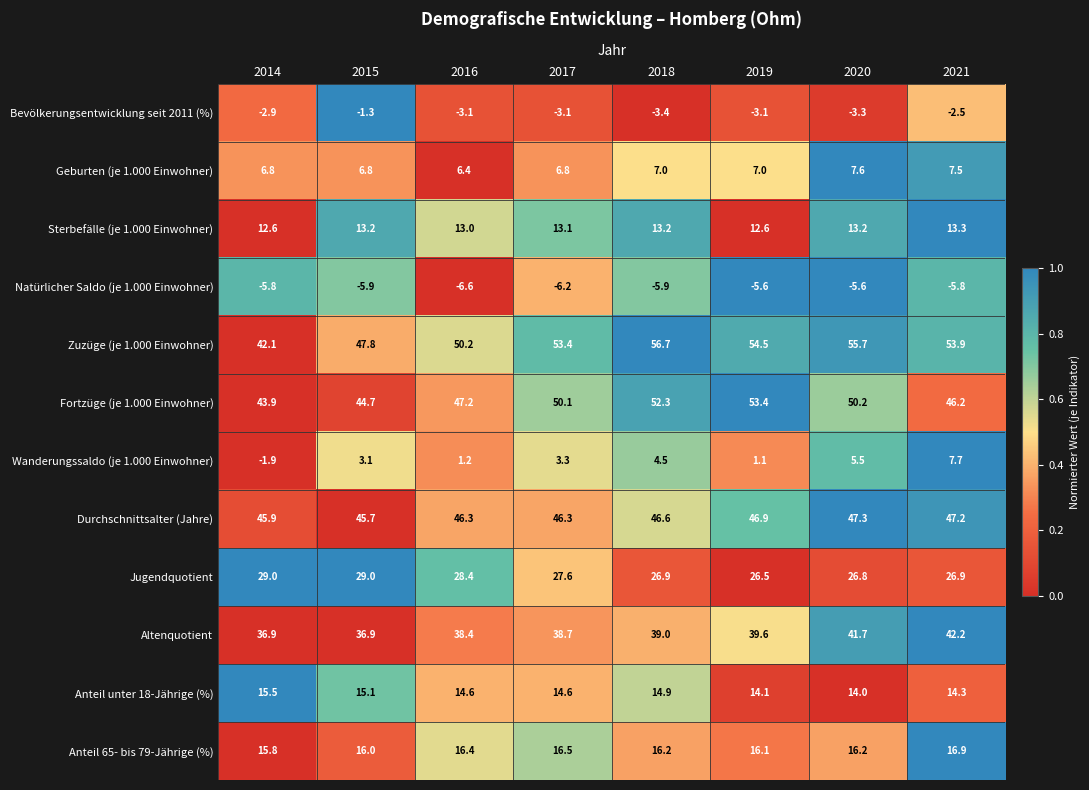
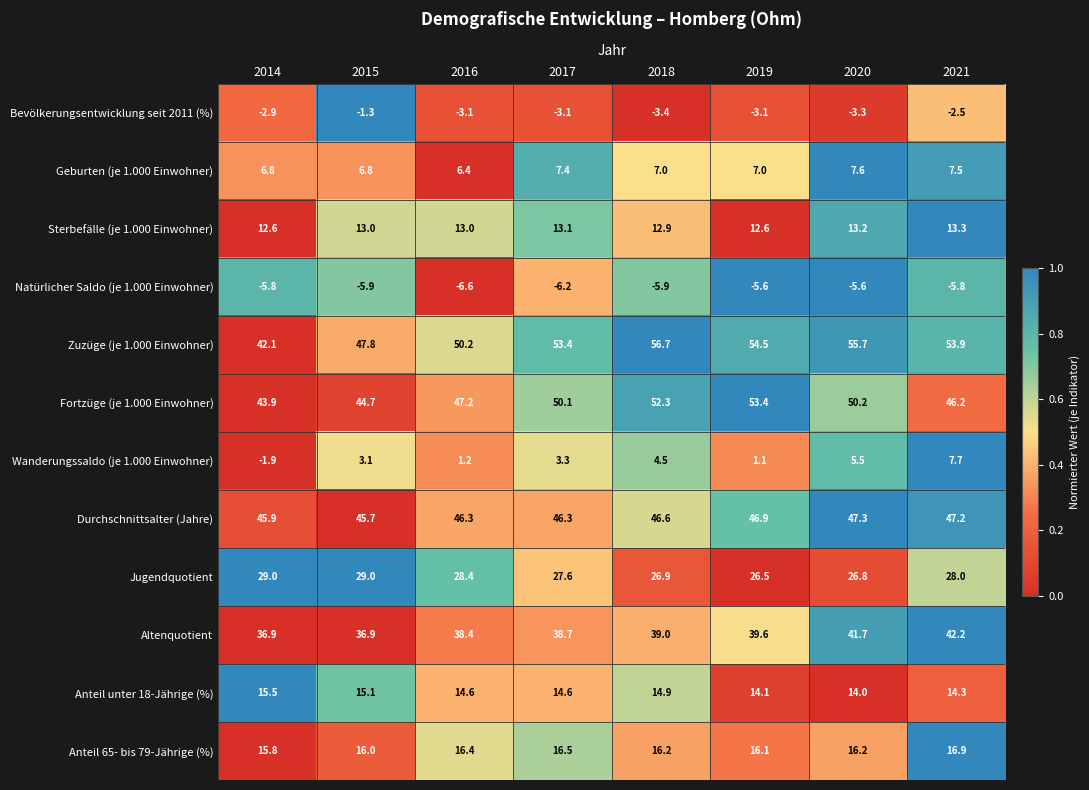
  {
    "Bevölkerungsentwicklung seit 2011 (%)": {
      "2014": -2.9,
      "2015": -1.3,
      "2016": -3.1,
      "2017": -3.1,
      "2018": -3.4,
      "2019": -3.1,
      "2020": -3.3,
      "2021": -2.5
    },
    "Geburten (je 1.000 Einwohner)": {
      "2014": 6.8,
      "2015": 6.8,
      "2016": 6.4,
-     "2017": 6.8,
+     "2017": 7.4,
      "2018": 7.0,
      "2019": 7.0,
      "2020": 7.6,
      "2021": 7.5
    },
    "Sterbefälle (je 1.000 Einwohner)": {
      "2014": 12.6,
-     "2015": 13.2,
+     "2015": 13.0,
      "2016": 13.0,
      "2017": 13.1,
-     "2018": 13.2,
+     "2018": 12.9,
      "2019": 12.6,
      "2020": 13.2,
      "2021": 13.3
    },
    "Natürlicher Saldo (je 1.000 Einwohner)": {
      "2014": -5.8,
      "2015": -5.9,
      "2016": -6.6,
      "2017": -6.2,
      "2018": -5.9,
      "2019": -5.6,
      "2020": -5.6,
      "2021": -5.8
    },
    "Zuzüge (je 1.000 Einwohner)": {
      "2014": 42.1,
      "2015": 47.8,
      "2016": 50.2,
      "2017": 53.4,
      "2018": 56.7,
      "2019": 54.5,
      "2020": 55.7,
      "2021": 53.9
    },
    "Fortzüge (je 1.000 Einwohner)": {
      "2014": 43.9,
      "2015": 44.7,
      "2016": 47.2,
      "2017": 50.1,
      "2018": 52.3,
      "2019": 53.4,
      "2020": 50.2,
      "2021": 46.2
    },
    "Wanderungssaldo (je 1.000 Einwohner)": {
      "2014": -1.9,
      "2015": 3.1,
      "2016": 1.2,
      "2017": 3.3,
      "2018": 4.5,
      "2019": 1.1,
      "2020": 5.5,
      "2021": 7.7
    },
    "Durchschnittsalter (Jahre)": {
      "2014": 45.9,
      "2015": 45.7,
      "2016": 46.3,
      "2017": 46.3,
      "2018": 46.6,
      "2019": 46.9,
      "2020": 47.3,
      "2021": 47.2
    },
    "Jugendquotient": {
      "2014": 29.0,
      "2015": 29.0,
      "2016": 28.4,
      "2017": 27.6,
      "2018": 26.9,
      "2019": 26.5,
      "2020": 26.8,
-     "2021": 26.9
+     "2021": 28.0
    },
    "Altenquotient": {
      "2014": 36.9,
      "2015": 36.9,
      "2016": 38.4,
      "2017": 38.7,
      "2018": 39.0,
      "2019": 39.6,
      "2020": 41.7,
      "2021": 42.2
    },
    "Anteil unter 18-Jährige (%)": {
      "2014": 15.5,
      "2015": 15.1,
      "2016": 14.6,
      "2017": 14.6,
      "2018": 14.9,
      "2019": 14.1,
      "2020": 14.0,
      "2021": 14.3
    },
    "Anteil 65- bis 79-Jährige (%)": {
      "2014": 15.8,
      "2015": 16.0,
      "2016": 16.4,
      "2017": 16.5,
      "2018": 16.2,
      "2019": 16.1,
      "2020": 16.2,
      "2021": 16.9
    }
  }
